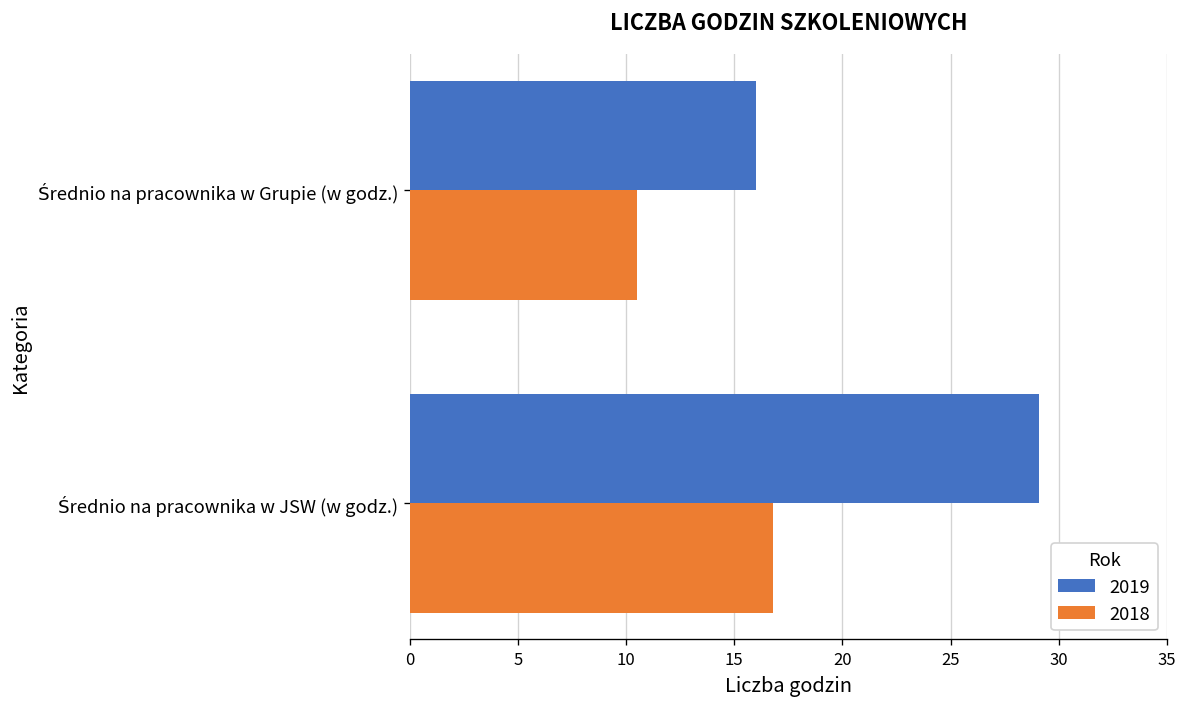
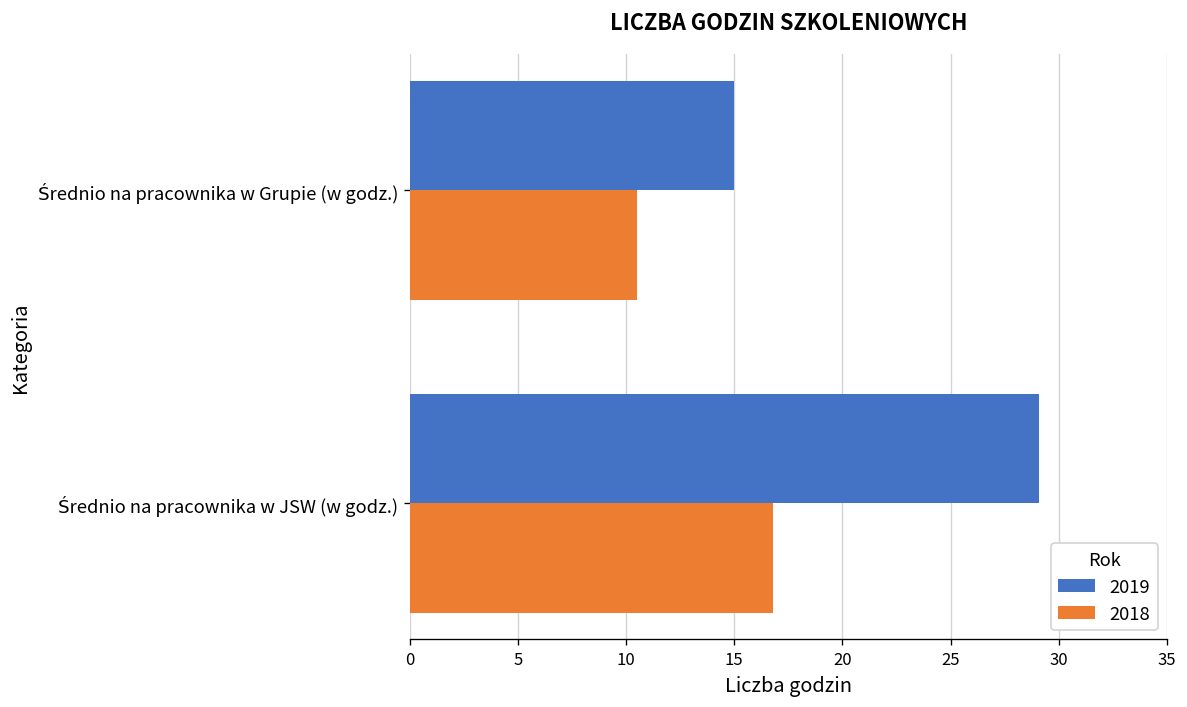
  {
    "2019": {
-     "Średnio na pracownika w Grupie (w godz.)": 16,
+     "Średnio na pracownika w Grupie (w godz.)": 15,
      "Średnio na pracownika w JSW (w godz.)": 29
    },
    "2018": {
      "Średnio na pracownika w Grupie (w godz.)": 10.5,
      "Średnio na pracownika w JSW (w godz.)": 16.8
    }
  }
